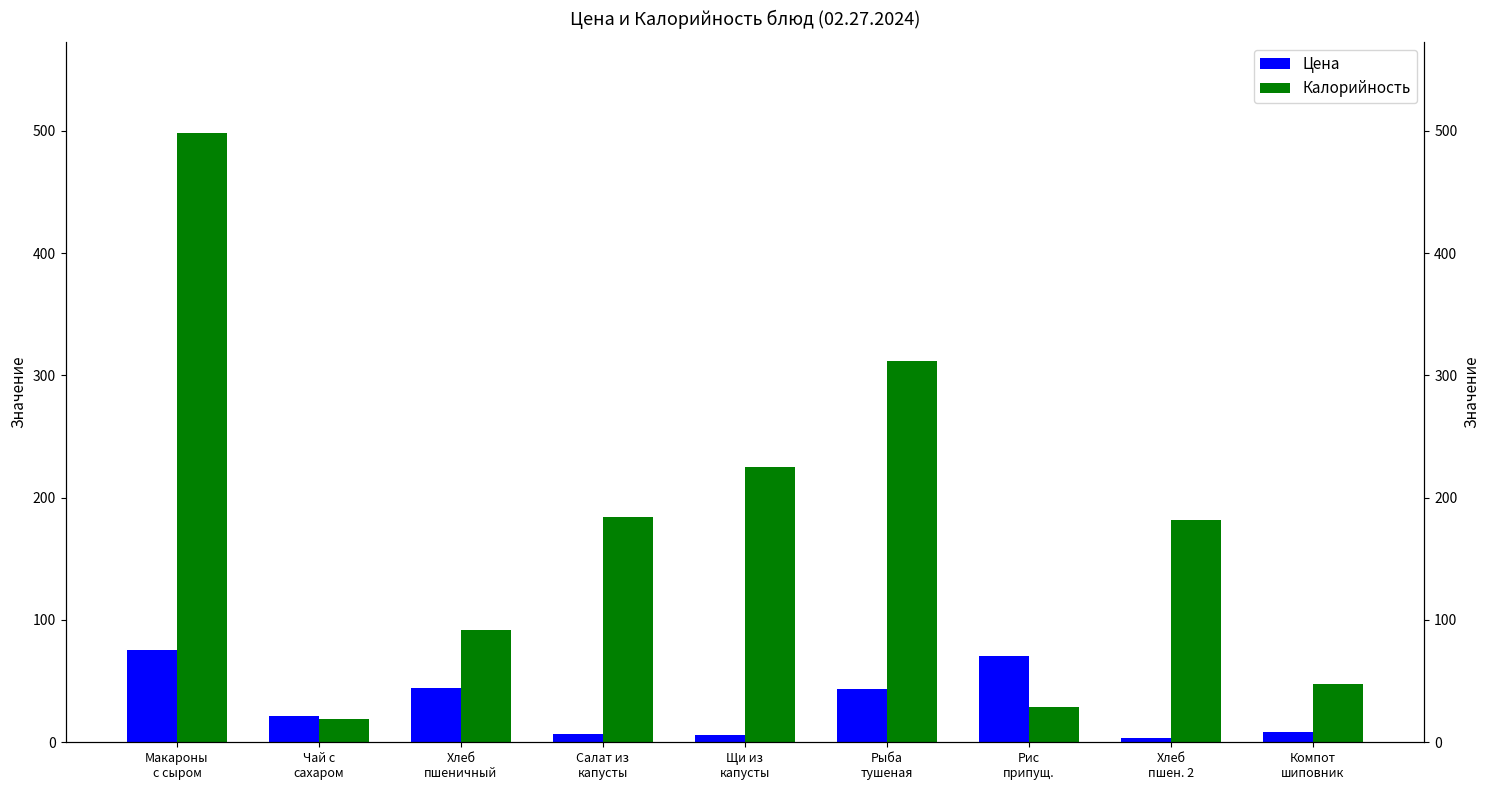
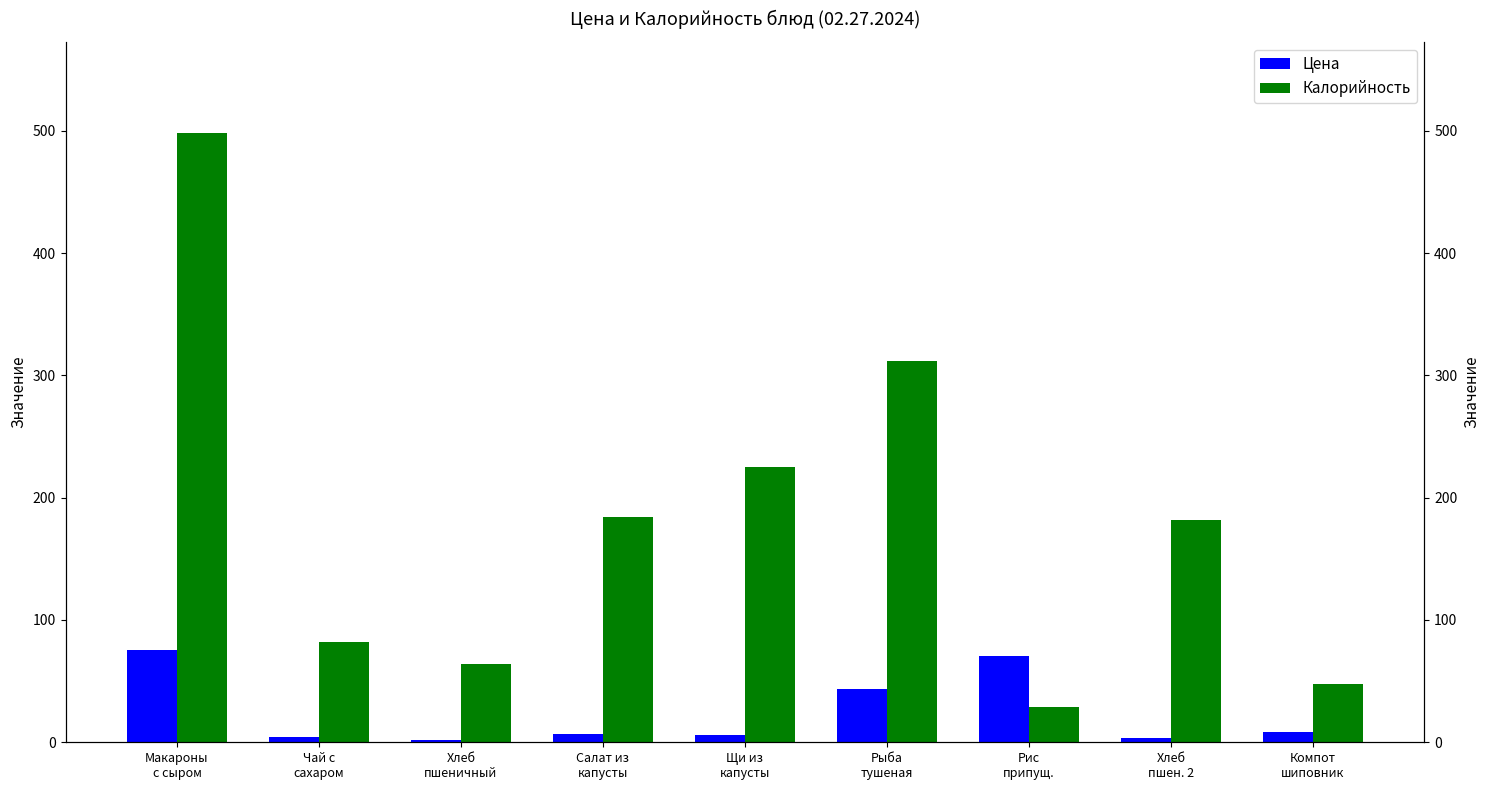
  {
    "Цена": {
      "Макароны с сыром": 76,
-     "Чай с сахаром": 21,
-     "Хлеб пшеничный": 44,
+     "Чай с сахаром": 5,
+     "Хлеб пшеничный": 2,
      "Салат из капусты": 7,
      "Щи из капусты": 6,
      "Рыба тушеная": 44,
      "Рис припущ.": 71,
      "Хлеб пшен. 2": 4,
      "Компот шиповник": 9
    },
    "Калорийность": {
      "Макароны с сыром": 498,
-     "Чай с сахаром": 19,
-     "Хлеб пшеничный": 92,
+     "Чай с сахаром": 82,
+     "Хлеб пшеничный": 64,
      "Салат из капусты": 184,
      "Щи из капусты": 225,
      "Рыба тушеная": 312,
      "Рис припущ.": 29,
      "Хлеб пшен. 2": 182,
      "Компот шиповник": 48
    }
  }
